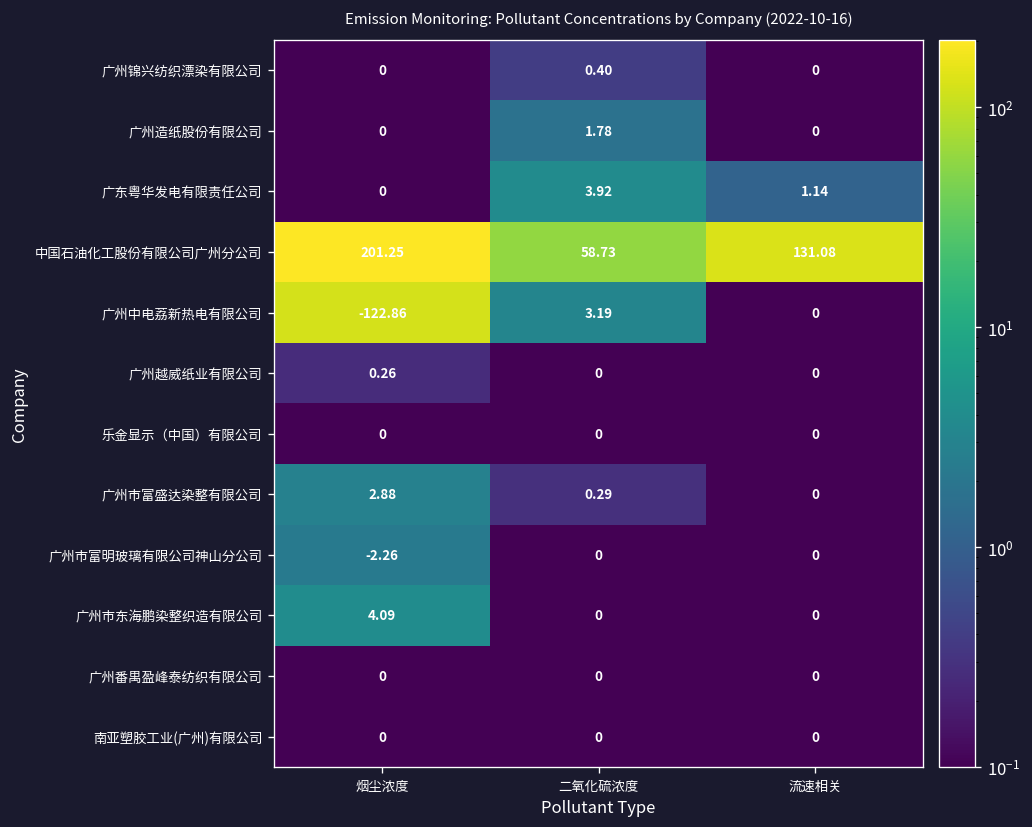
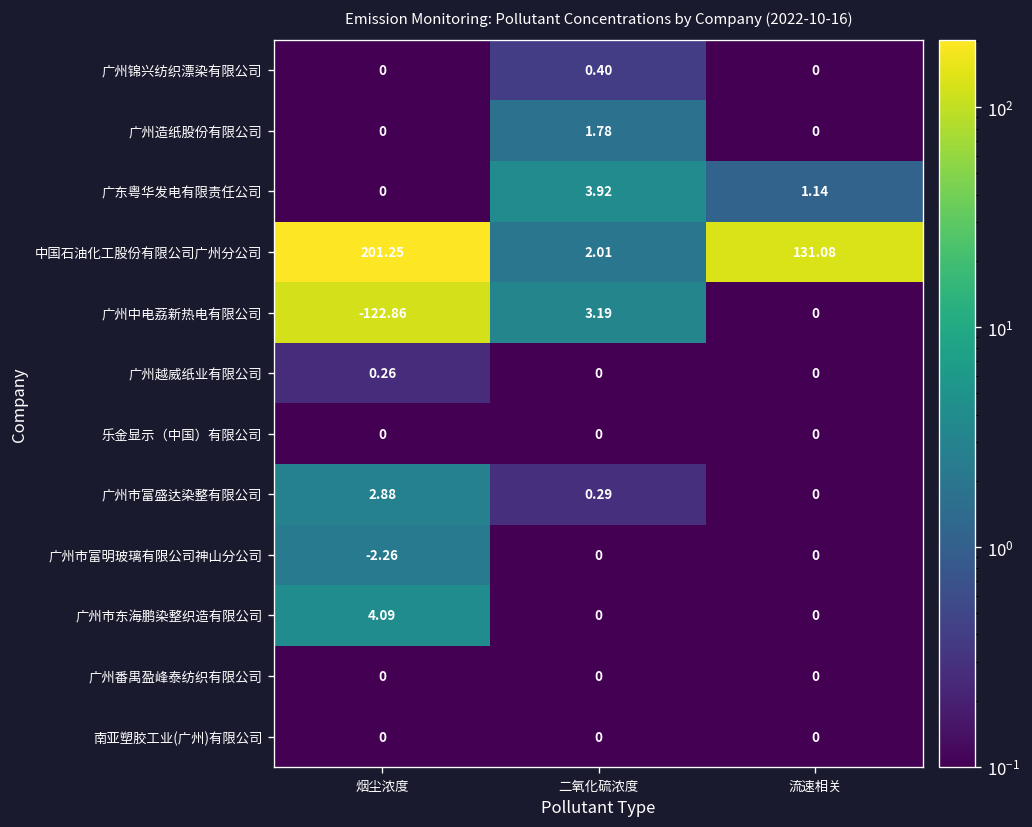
  {
    "广州锦兴纺织漂染有限公司": {
      "烟尘浓度": 0,
      "二氧化硫浓度": 0.40,
      "流速相关": 0
    },
    "广州造纸股份有限公司": {
      "烟尘浓度": 0,
      "二氧化硫浓度": 1.78,
      "流速相关": 0
    },
    "广东粤华发电有限责任公司": {
      "烟尘浓度": 0,
      "二氧化硫浓度": 3.92,
      "流速相关": 1.14
    },
    "中国石油化工股份有限公司广州分公司": {
      "烟尘浓度": 201.25,
-     "二氧化硫浓度": 58.73,
+     "二氧化硫浓度": 2.01,
      "流速相关": 131.08
    },
    "广州中电荔新热电有限公司": {
      "烟尘浓度": -122.86,
      "二氧化硫浓度": 3.19,
      "流速相关": 0
    },
    "广州越威纸业有限公司": {
      "烟尘浓度": 0.26,
      "二氧化硫浓度": 0,
      "流速相关": 0
    },
    "乐金显示（中国）有限公司": {
      "烟尘浓度": 0,
      "二氧化硫浓度": 0,
      "流速相关": 0
    },
    "广州市富盛达染整有限公司": {
      "烟尘浓度": 2.88,
      "二氧化硫浓度": 0.29,
      "流速相关": 0
    },
    "广州市富明玻璃有限公司神山分公司": {
      "烟尘浓度": -2.26,
      "二氧化硫浓度": 0,
      "流速相关": 0
    },
    "广州市东海鹏染整织造有限公司": {
      "烟尘浓度": 4.09,
      "二氧化硫浓度": 0,
      "流速相关": 0
    },
    "广州番禺盈峰泰纺织有限公司": {
      "烟尘浓度": 0,
      "二氧化硫浓度": 0,
      "流速相关": 0
    },
    "南亚塑胶工业(广州)有限公司": {
      "烟尘浓度": 0,
      "二氧化硫浓度": 0,
      "流速相关": 0
    }
  }
